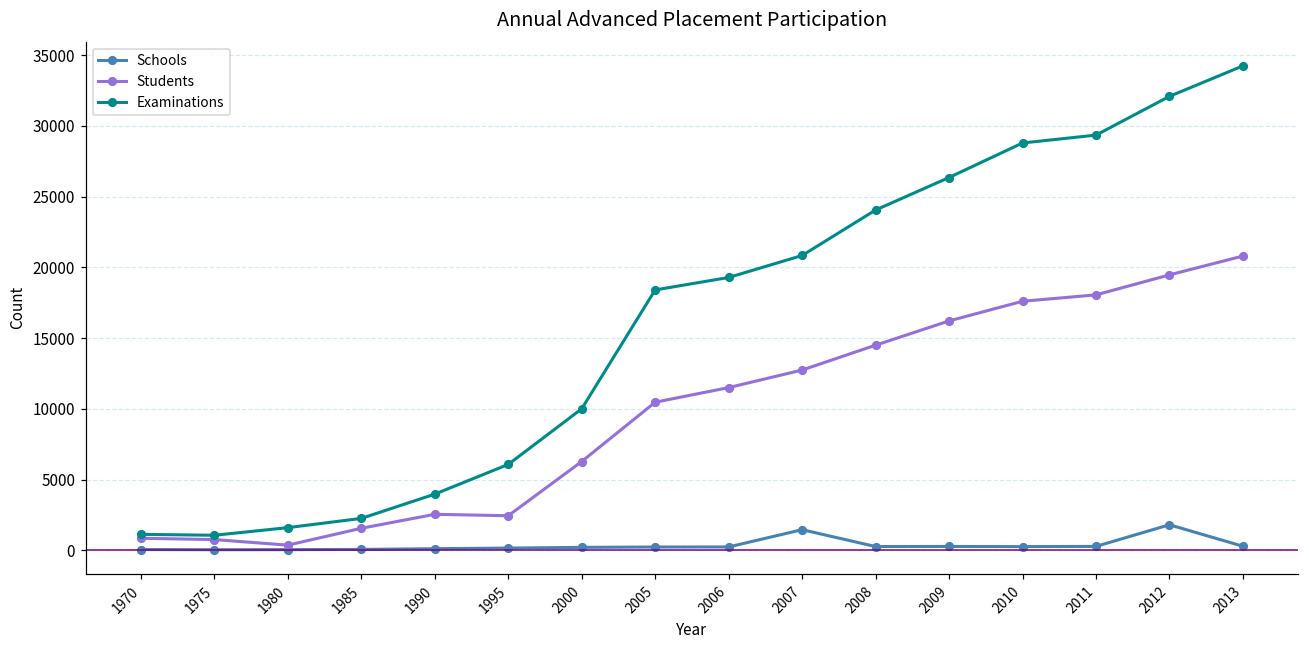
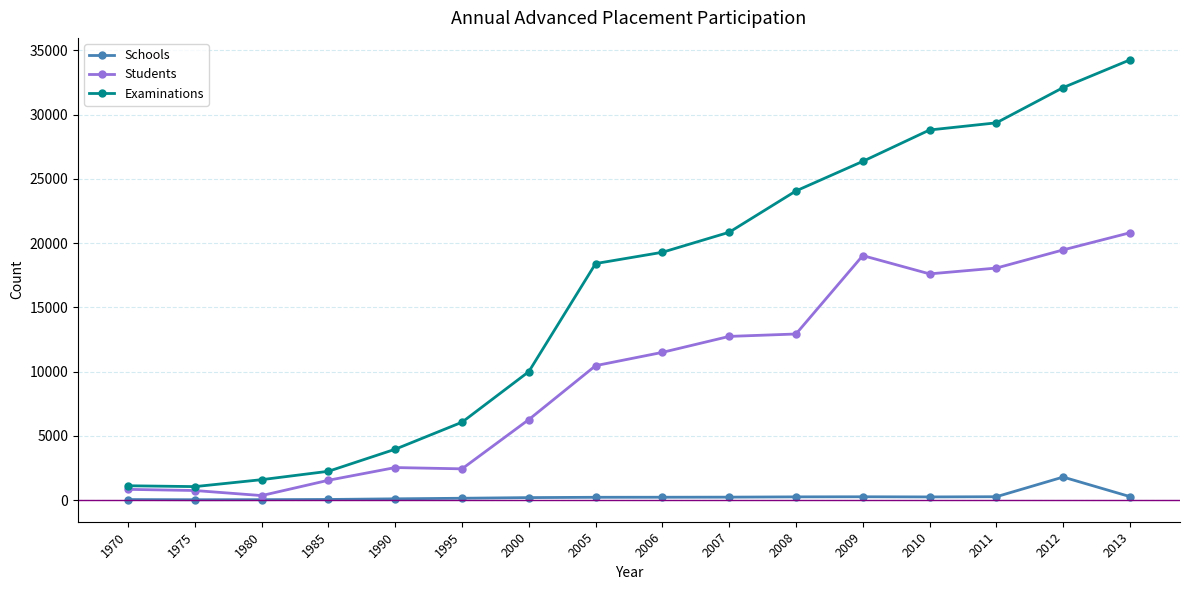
  {
    "Schools": {
      "1970": 100,
      "1975": 0,
      "1980": 0,
      "1985": 100,
      "1990": 100,
      "1995": 200,
      "2000": 200,
      "2005": 200,
      "2006": 200,
-     "2007": 1500,
+     "2007": 200,
      "2008": 300,
      "2009": 300,
      "2010": 300,
      "2011": 300,
      "2012": 1800,
      "2013": 300
    },
    "Students": {
      "1970": 800,
      "1975": 800,
      "1980": 400,
      "1985": 1600,
      "1990": 2500,
      "1995": 2400,
      "2000": 6300,
      "2005": 10500,
      "2006": 11500,
      "2007": 12700,
-     "2008": 14500,
-     "2009": 16200,
+     "2008": 12900,
+     "2009": 19000,
      "2010": 17600,
      "2011": 18100,
      "2012": 19500,
      "2013": 20800
    },
    "Examinations": {
      "1970": 1100,
      "1975": 1100,
      "1980": 1600,
      "1985": 2300,
      "1990": 4000,
      "1995": 6100,
      "2000": 10000,
      "2005": 18400,
      "2006": 19300,
      "2007": 20800,
      "2008": 24100,
      "2009": 26400,
      "2010": 28800,
      "2011": 29400,
      "2012": 32100,
      "2013": 34200
    }
  }
